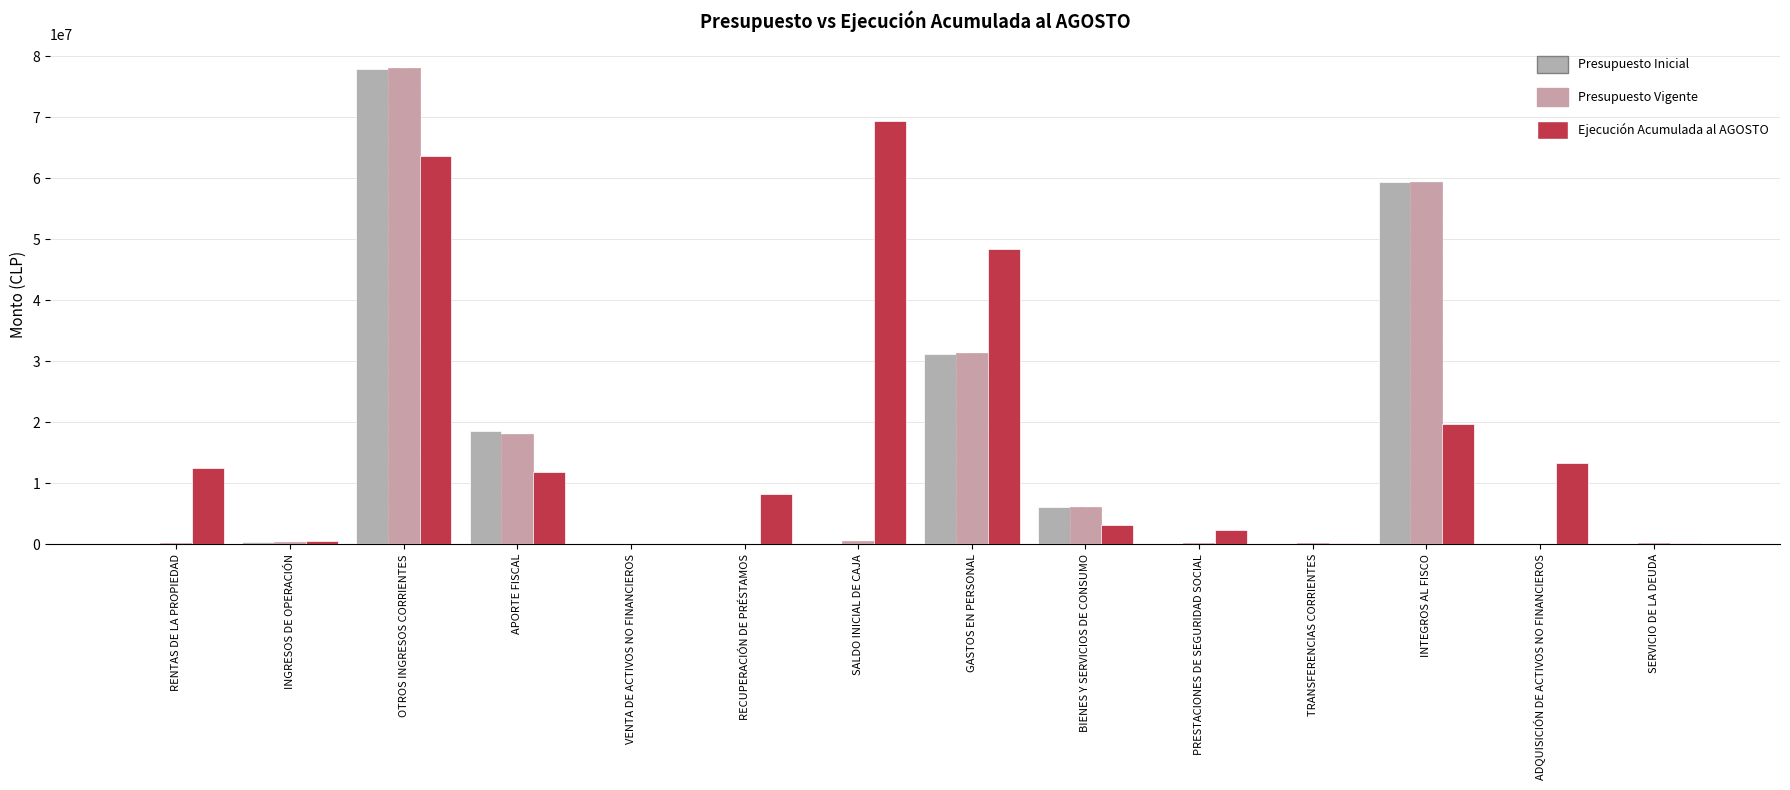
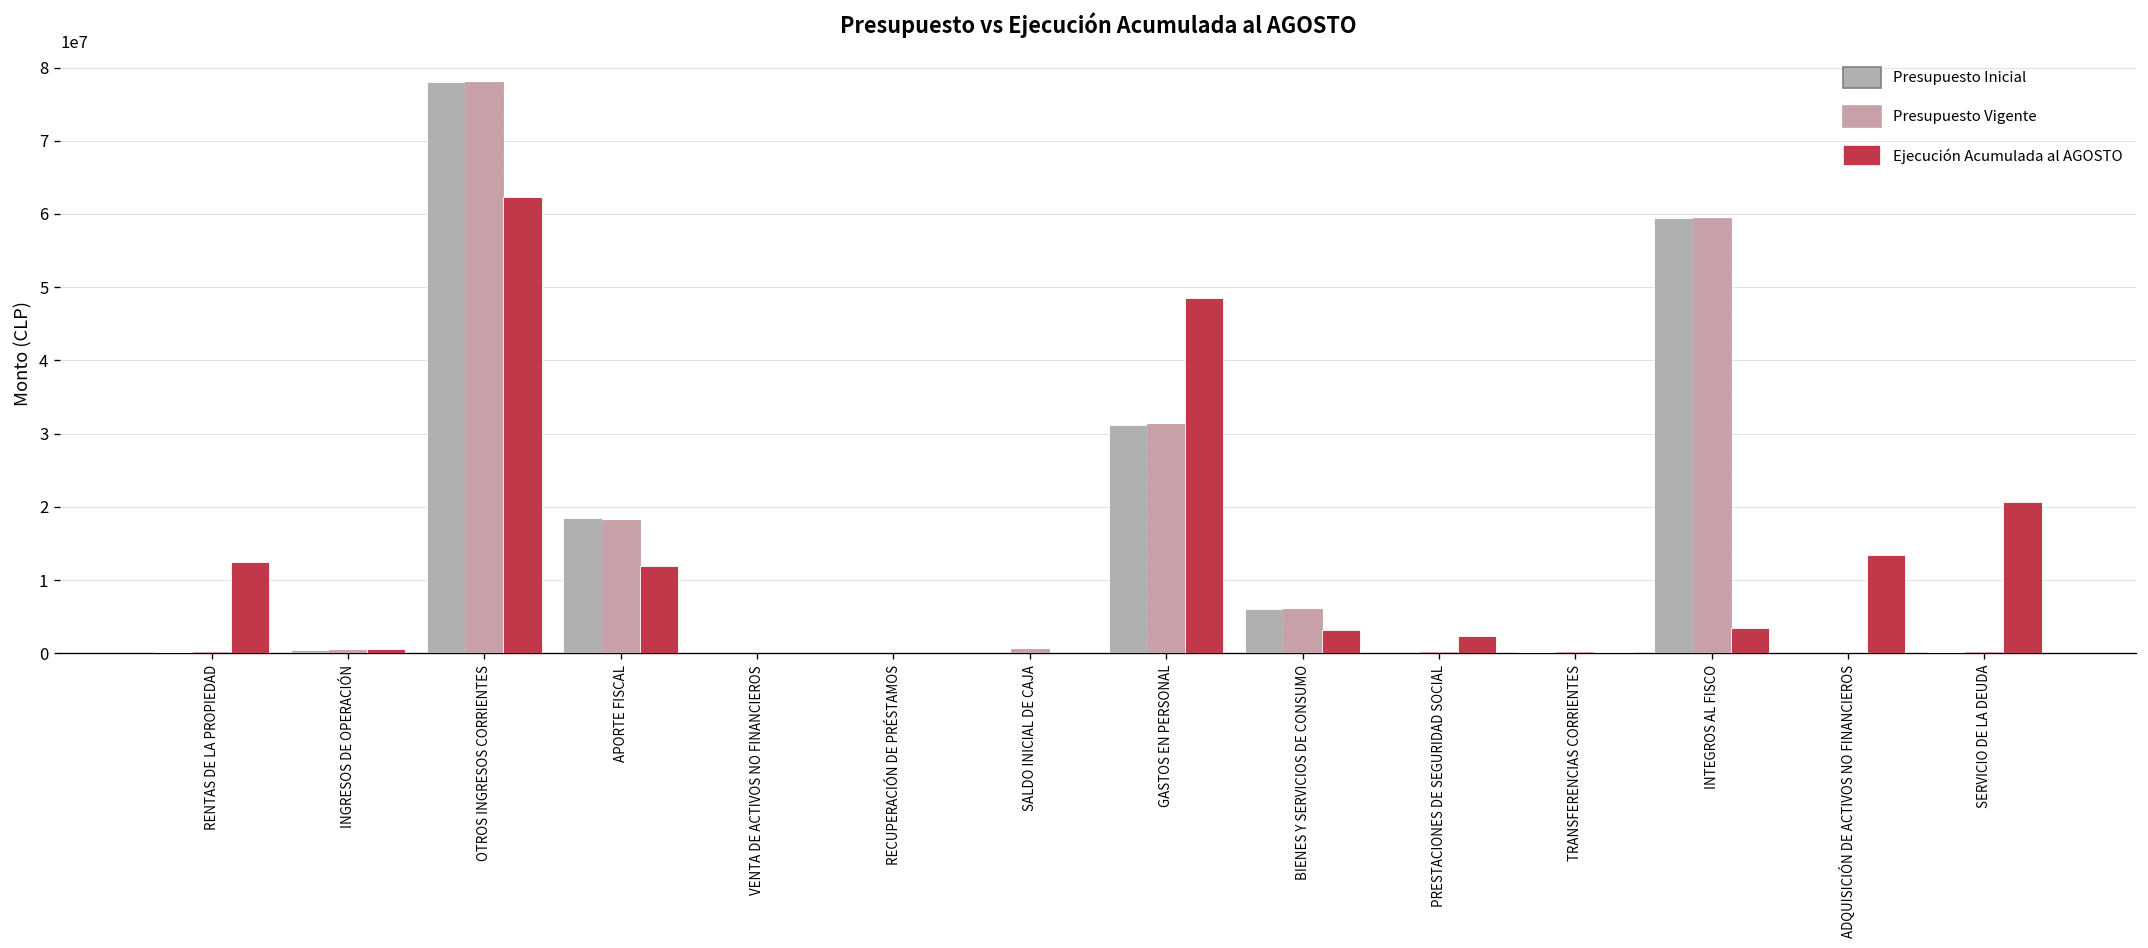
  {
    "Ejecución Acumulada al AGOSTO": {
      "RENTAS DE LA PROPIEDAD": 12000000,
      "INGRESOS DE OPERACIÓN": 1000000,
-     "OTROS INGRESOS CORRIENTES": 64000000,
+     "OTROS INGRESOS CORRIENTES": 62000000,
      "APORTE FISCAL": 12000000,
      "VENTA DE ACTIVOS NO FINANCIEROS": 0,
-     "RECUPERACIÓN DE PRÉSTAMOS": 8000000,
-     "SALDO INICIAL DE CAJA": 69000000,
+     "RECUPERACIÓN DE PRÉSTAMOS": 0,
+     "SALDO INICIAL DE CAJA": 0,
      "GASTOS EN PERSONAL": 48000000,
      "BIENES Y SERVICIOS DE CONSUMO": 3000000,
      "PRESTACIONES DE SEGURIDAD SOCIAL": 2000000,
-     "INTEGROS AL FISCO": 20000000,
+     "INTEGROS AL FISCO": 3000000,
      "ADQUISICIÓN DE ACTIVOS NO FINANCIEROS": 13000000,
-     "SERVICIO DE LA DEUDA": 0
+     "SERVICIO DE LA DEUDA": 21000000
    }
  }
